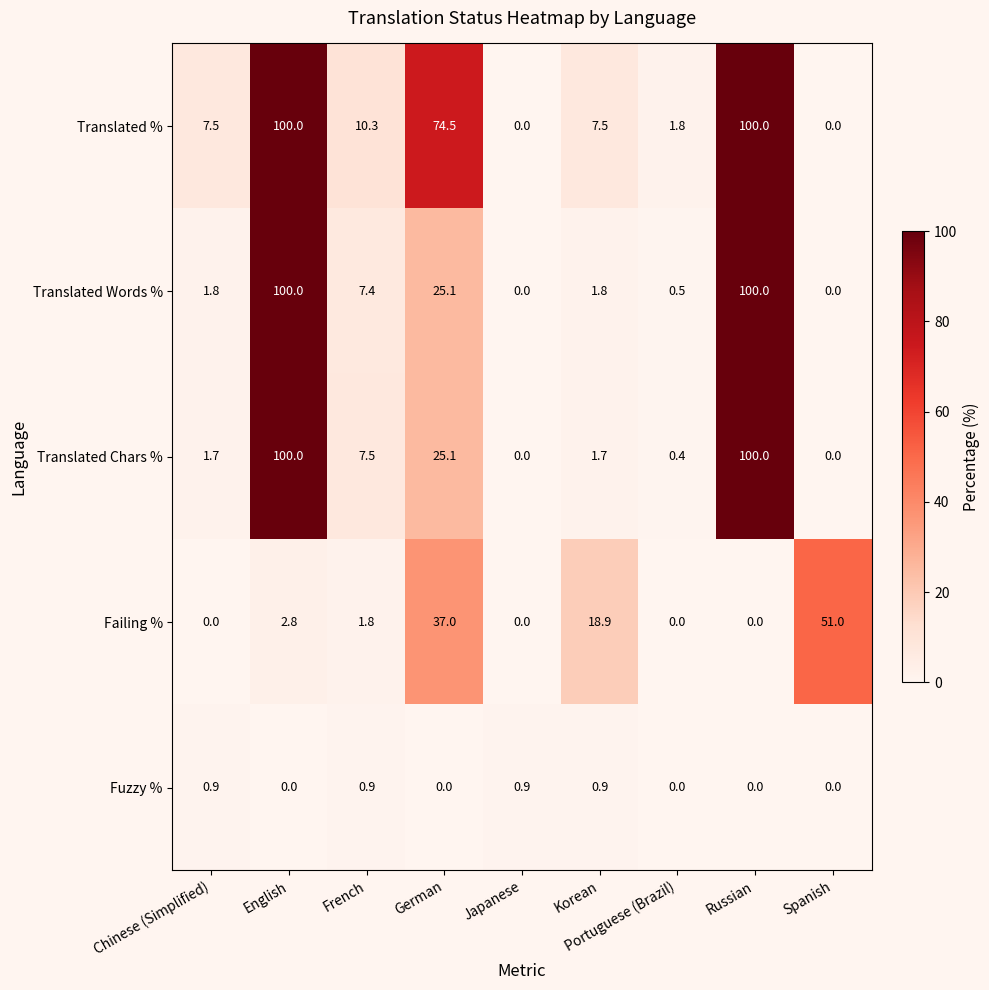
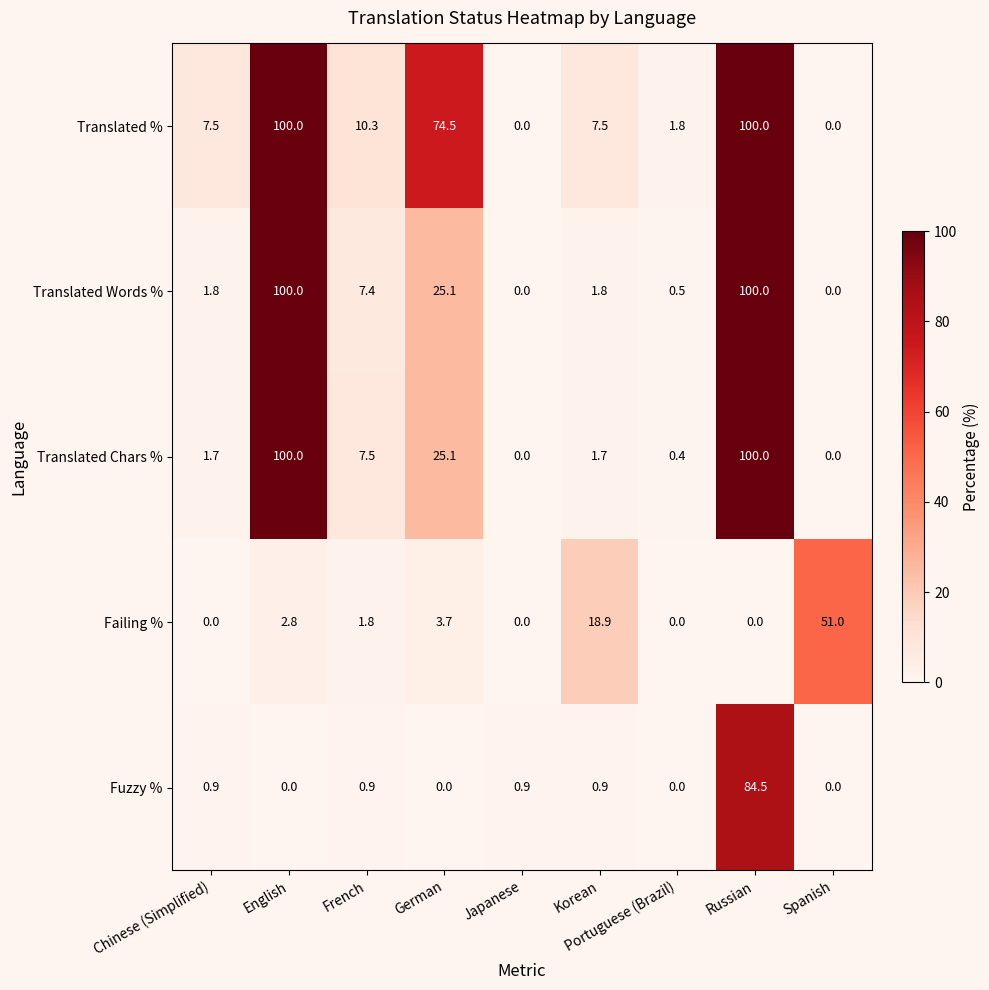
  {
    "Translated %": {
      "Chinese (Simplified)": 7.5,
      "English": 100.0,
      "French": 10.3,
      "German": 74.5,
      "Japanese": 0.0,
      "Korean": 7.5,
      "Portuguese (Brazil)": 1.8,
      "Russian": 100.0,
      "Spanish": 0.0
    },
    "Translated Words %": {
      "Chinese (Simplified)": 1.8,
      "English": 100.0,
      "French": 7.4,
      "German": 25.1,
      "Japanese": 0.0,
      "Korean": 1.8,
      "Portuguese (Brazil)": 0.5,
      "Russian": 100.0,
      "Spanish": 0.0
    },
    "Translated Chars %": {
      "Chinese (Simplified)": 1.7,
      "English": 100.0,
      "French": 7.5,
      "German": 25.1,
      "Japanese": 0.0,
      "Korean": 1.7,
      "Portuguese (Brazil)": 0.4,
      "Russian": 100.0,
      "Spanish": 0.0
    },
    "Failing %": {
      "Chinese (Simplified)": 0.0,
      "English": 2.8,
      "French": 1.8,
-     "German": 37.0,
+     "German": 3.7,
      "Japanese": 0.0,
      "Korean": 18.9,
      "Portuguese (Brazil)": 0.0,
      "Russian": 0.0,
      "Spanish": 51.0
    },
    "Fuzzy %": {
      "Chinese (Simplified)": 0.9,
      "English": 0.0,
      "French": 0.9,
      "German": 0.0,
      "Japanese": 0.9,
      "Korean": 0.9,
      "Portuguese (Brazil)": 0.0,
-     "Russian": 0.0,
+     "Russian": 84.5,
      "Spanish": 0.0
    }
  }
